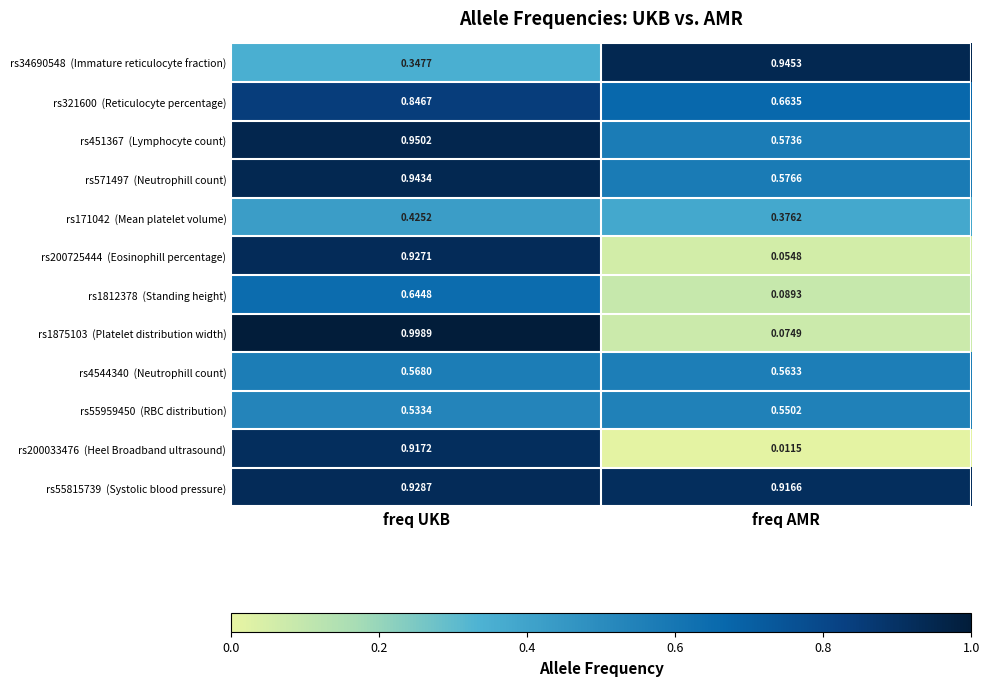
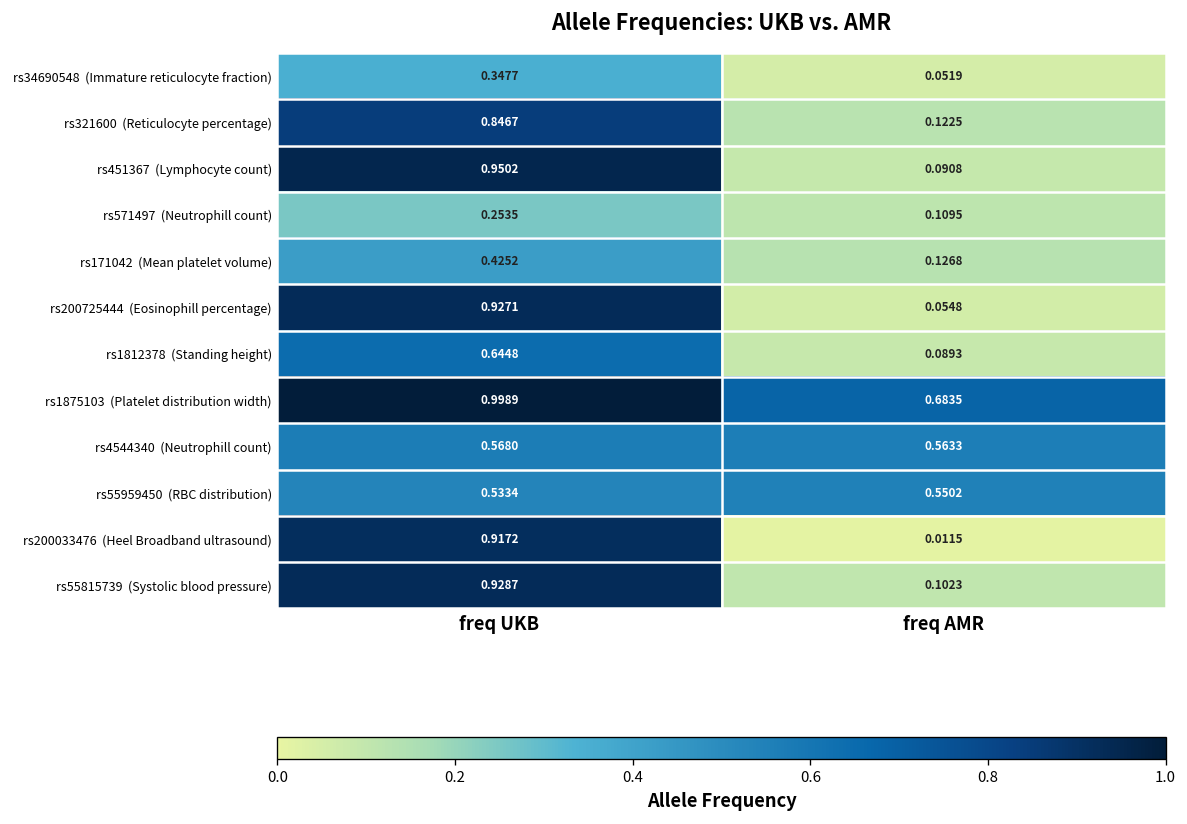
  {
    "rs34690548 (Immature reticulocyte fraction)": {
      "freq UKB": 0.3477,
-     "freq AMR": 0.9453
+     "freq AMR": 0.0519
    },
    "rs321600 (Reticulocyte percentage)": {
      "freq UKB": 0.8467,
-     "freq AMR": 0.6635
+     "freq AMR": 0.1225
    },
    "rs451367 (Lymphocyte count)": {
      "freq UKB": 0.9502,
-     "freq AMR": 0.5736
+     "freq AMR": 0.0908
    },
    "rs571497 (Neutrophill count)": {
-     "freq UKB": 0.9434,
-     "freq AMR": 0.5766
+     "freq UKB": 0.2535,
+     "freq AMR": 0.1095
    },
    "rs171042 (Mean platelet volume)": {
      "freq UKB": 0.4252,
-     "freq AMR": 0.3762
+     "freq AMR": 0.1268
    },
    "rs200725444 (Eosinophill percentage)": {
      "freq UKB": 0.9271,
      "freq AMR": 0.0548
    },
    "rs1812378 (Standing height)": {
      "freq UKB": 0.6448,
      "freq AMR": 0.0893
    },
    "rs1875103 (Platelet distribution width)": {
      "freq UKB": 0.9989,
-     "freq AMR": 0.0749
+     "freq AMR": 0.6835
    },
    "rs4544340 (Neutrophill count)": {
      "freq UKB": 0.5680,
      "freq AMR": 0.5633
    },
    "rs55959450 (RBC distribution)": {
      "freq UKB": 0.5334,
      "freq AMR": 0.5502
    },
    "rs200033476 (Heel Broadband ultrasound)": {
      "freq UKB": 0.9172,
      "freq AMR": 0.0115
    },
    "rs55815739 (Systolic blood pressure)": {
      "freq UKB": 0.9287,
-     "freq AMR": 0.9166
+     "freq AMR": 0.1023
    }
  }
